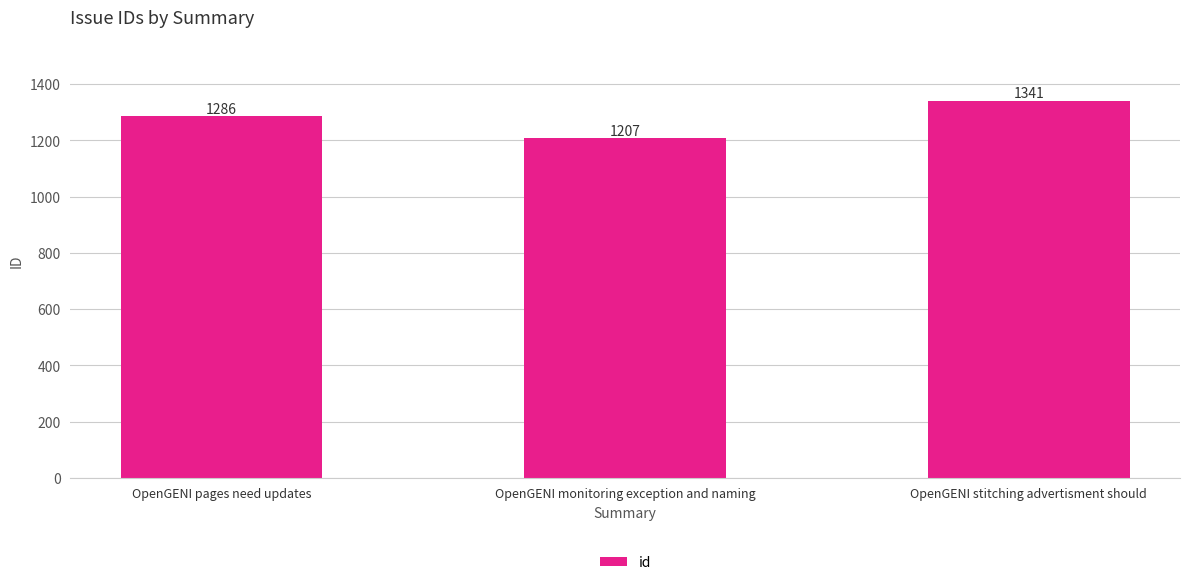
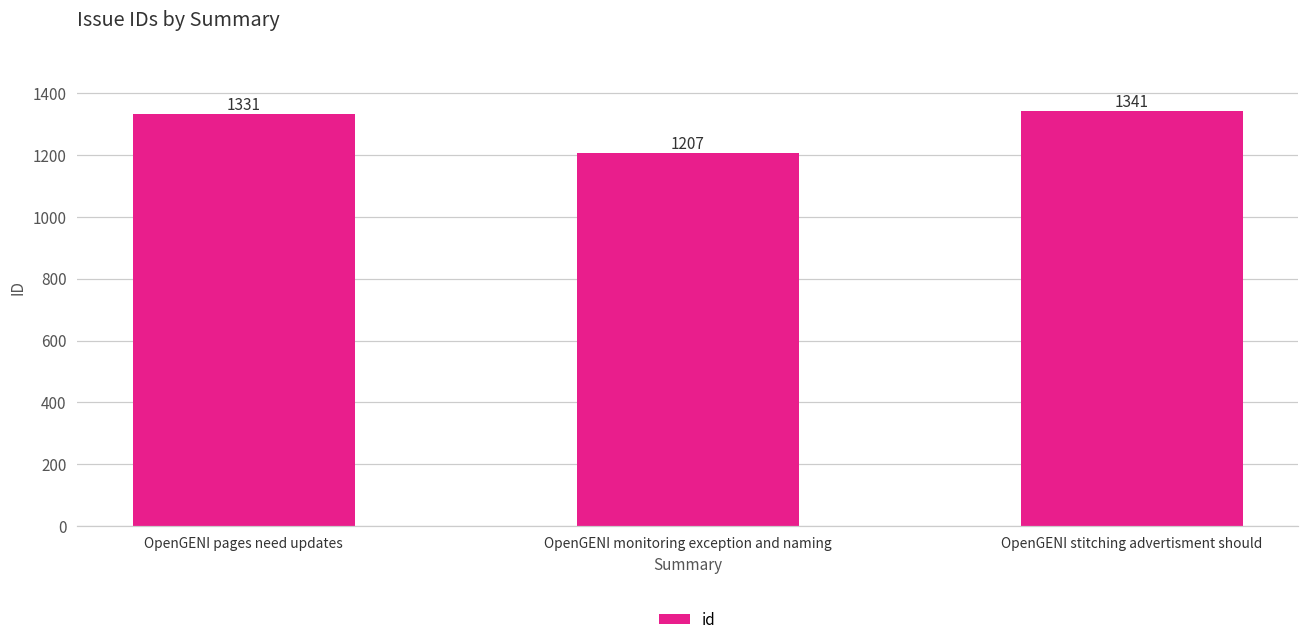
  {
-   "OpenGENI pages need updates": 1286,
+   "OpenGENI pages need updates": 1331,
    "OpenGENI monitoring exception and naming": 1207,
    "OpenGENI stitching advertisment should": 1341
  }
